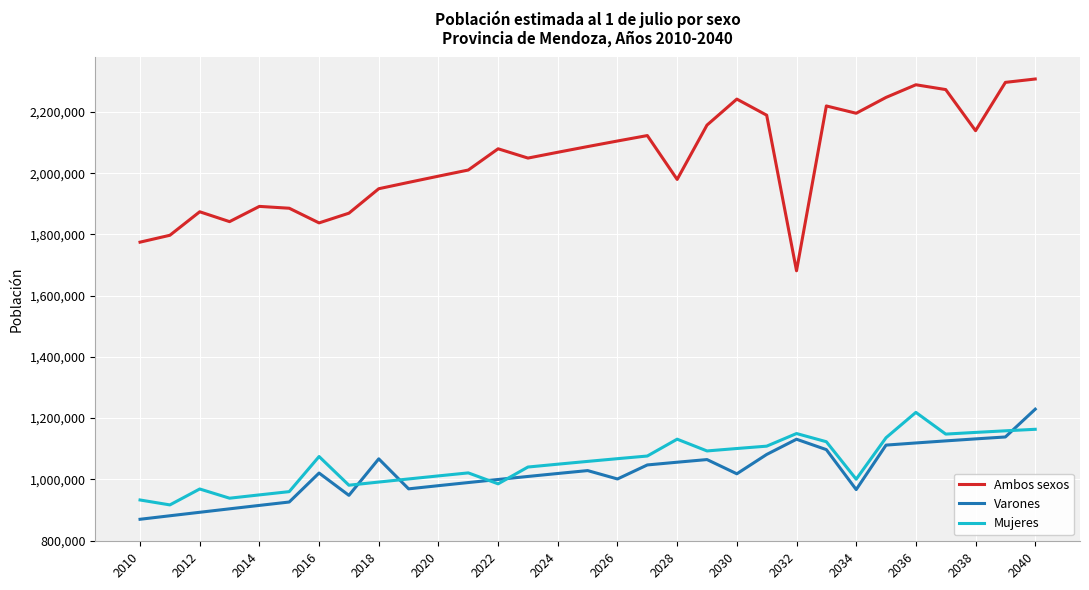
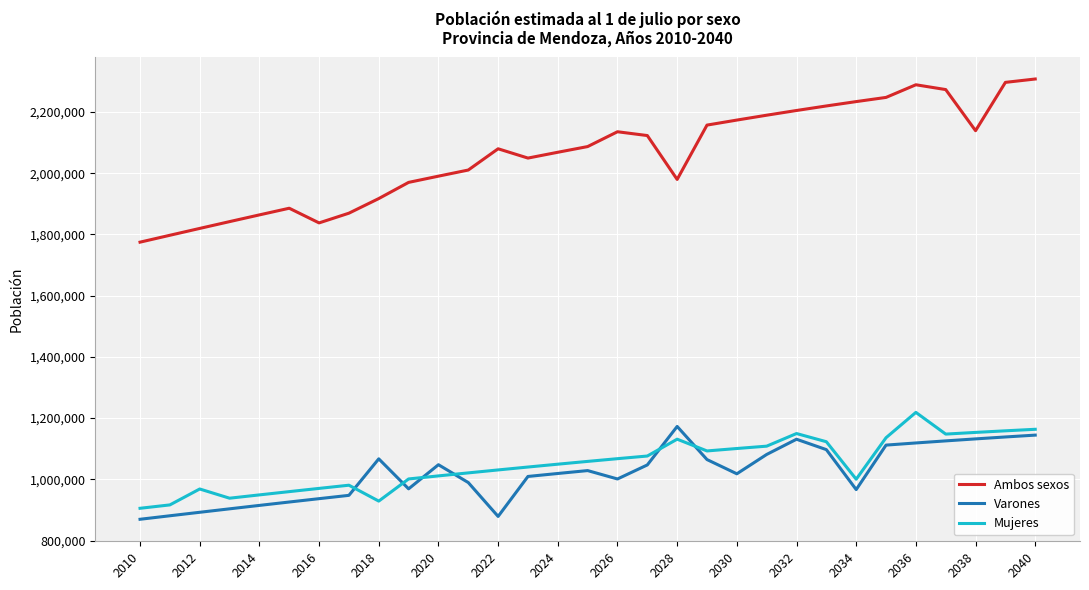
  {
    "Ambos sexos": {
      "2010": "1,770,000",
-     "2012": "1,870,000",
-     "2014": "1,890,000",
+     "2012": "1,820,000",
+     "2014": "1,860,000",
      "2016": "1,840,000",
-     "2018": "1,950,000",
+     "2018": "1,920,000",
      "2020": "1,990,000",
      "2022": "2,080,000",
      "2024": "2,070,000",
-     "2026": "2,110,000",
+     "2026": "2,140,000",
      "2028": "1,980,000",
-     "2030": "2,240,000",
-     "2032": "1,680,000",
-     "2034": "2,200,000",
+     "2030": "2,170,000",
+     "2032": "2,200,000",
+     "2034": "2,230,000",
      "2036": "2,290,000",
      "2038": "2,140,000",
      "2040": "2,310,000"
    },
    "Varones": {
      "2010": "870,000",
      "2012": "890,000",
      "2014": "910,000",
-     "2016": "1,020,000",
+     "2016": "940,000",
      "2018": "1,070,000",
-     "2020": "980,000",
-     "2022": "1,000,000",
+     "2020": "1,050,000",
+     "2022": "880,000",
      "2024": "1,020,000",
      "2026": "1,000,000",
-     "2028": "1,060,000",
+     "2028": "1,170,000",
      "2030": "1,020,000",
      "2032": "1,130,000",
      "2034": "970,000",
      "2036": "1,120,000",
      "2038": "1,130,000",
-     "2040": "1,230,000"
+     "2040": "1,140,000"
    },
    "Mujeres": {
-     "2010": "930,000",
+     "2010": "910,000",
      "2012": "970,000",
      "2014": "950,000",
-     "2016": "1,070,000",
-     "2018": "990,000",
+     "2016": "970,000",
+     "2018": "930,000",
      "2020": "1,010,000",
-     "2022": "990,000",
+     "2022": "1,030,000",
      "2024": "1,050,000",
      "2026": "1,070,000",
      "2028": "1,130,000",
      "2030": "1,100,000",
      "2032": "1,150,000",
      "2034": "1,000,000",
      "2036": "1,220,000",
      "2038": "1,150,000",
      "2040": "1,160,000"
    }
  }
